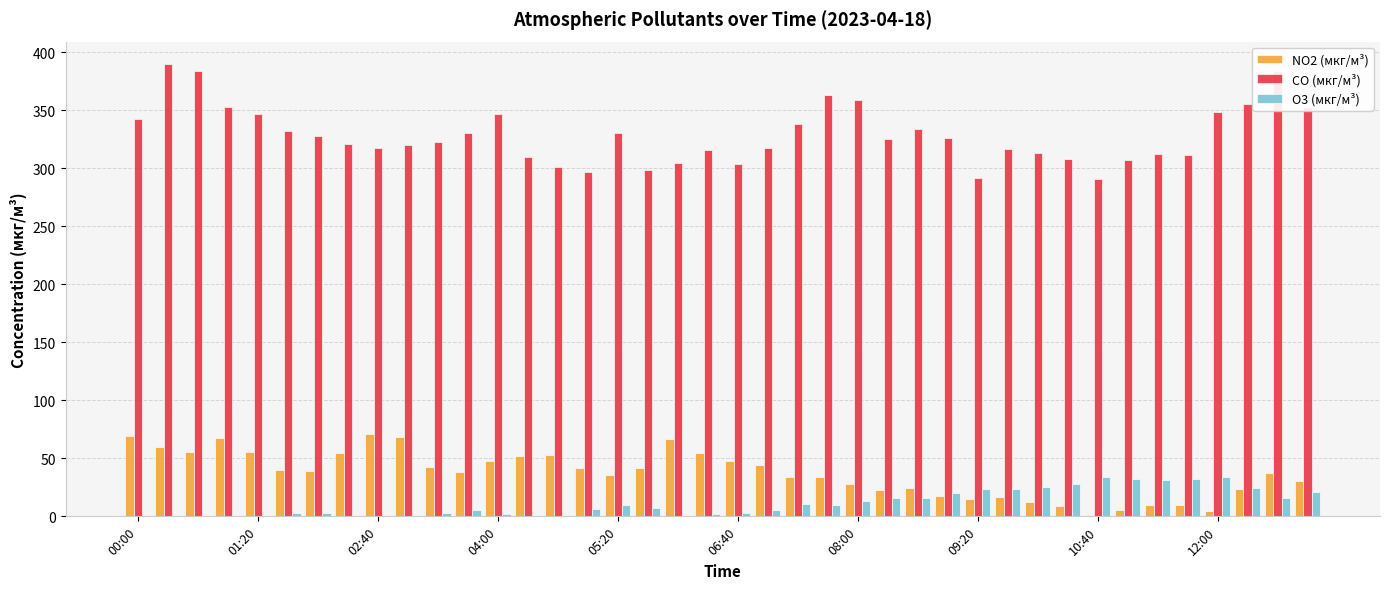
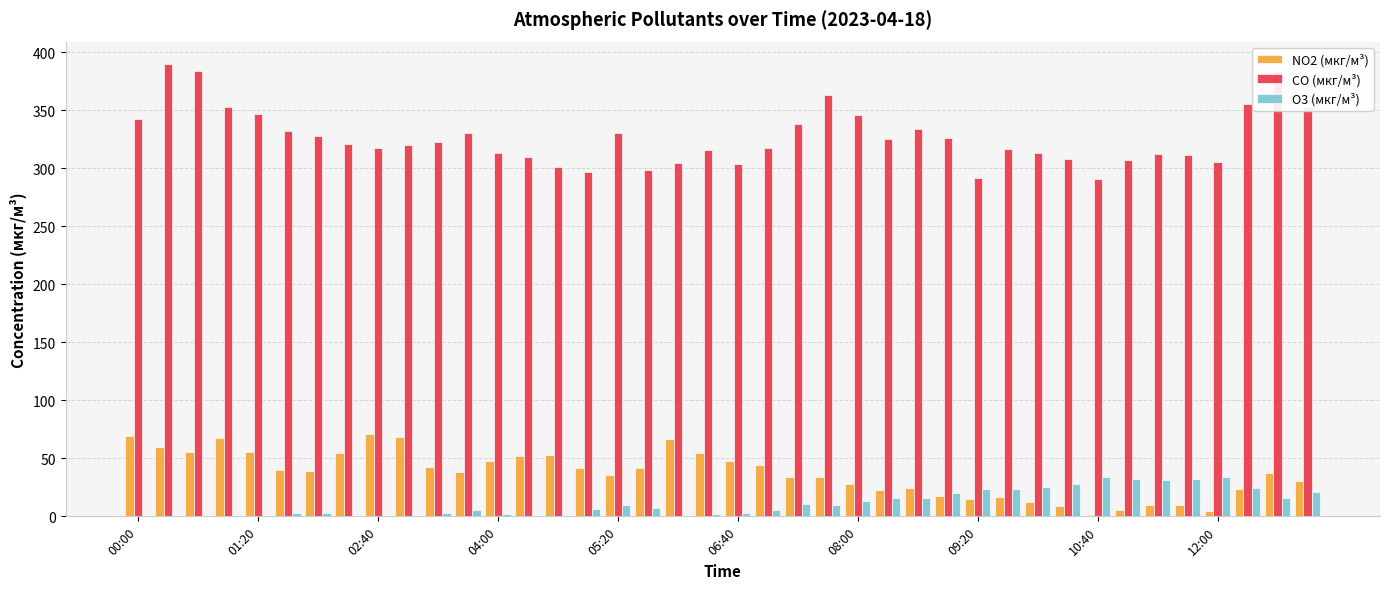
  {
    "CO (мкг/м³)": {
      "00:00": 342,
      "01:20": 347,
      "02:40": 317,
-     "04:00": 346,
+     "04:00": 313,
      "05:20": 330,
      "06:40": 303,
-     "08:00": 359,
+     "08:00": 346,
      "09:20": 292,
      "10:40": 291,
-     "12:00": 349
+     "12:00": 306
    }
  }
